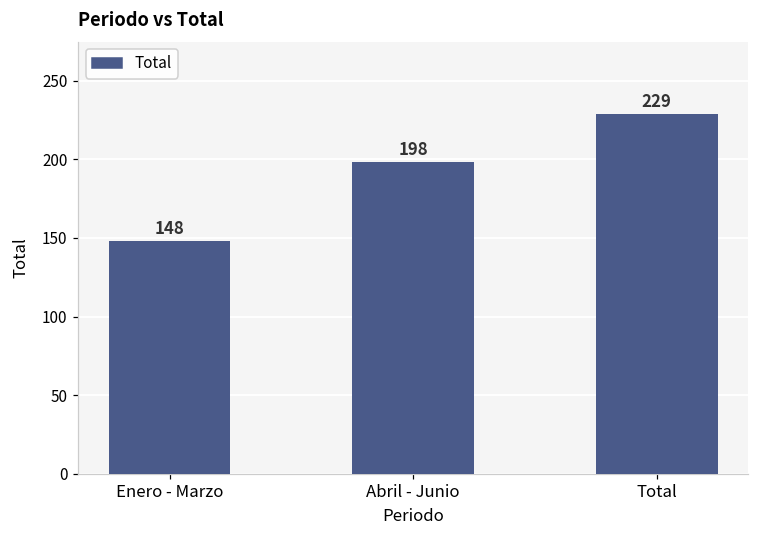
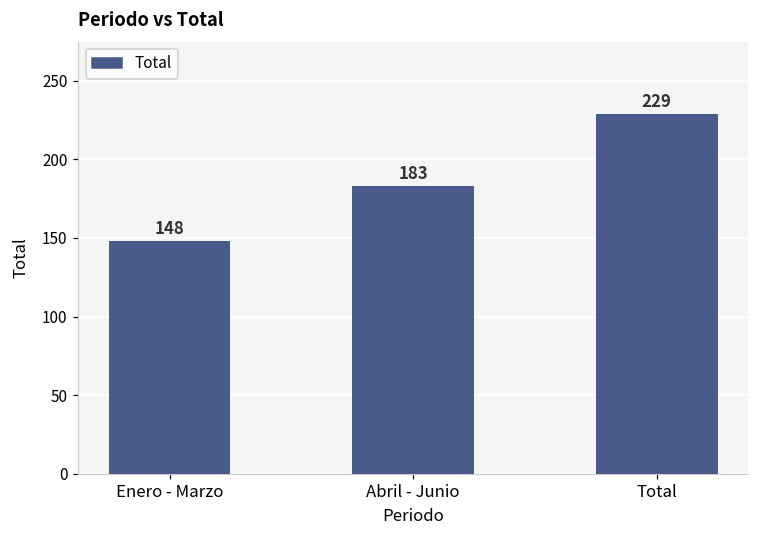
  {
    "Enero - Marzo": 148,
-   "Abril - Junio": 198,
+   "Abril - Junio": 183,
    "Total": 229
  }
